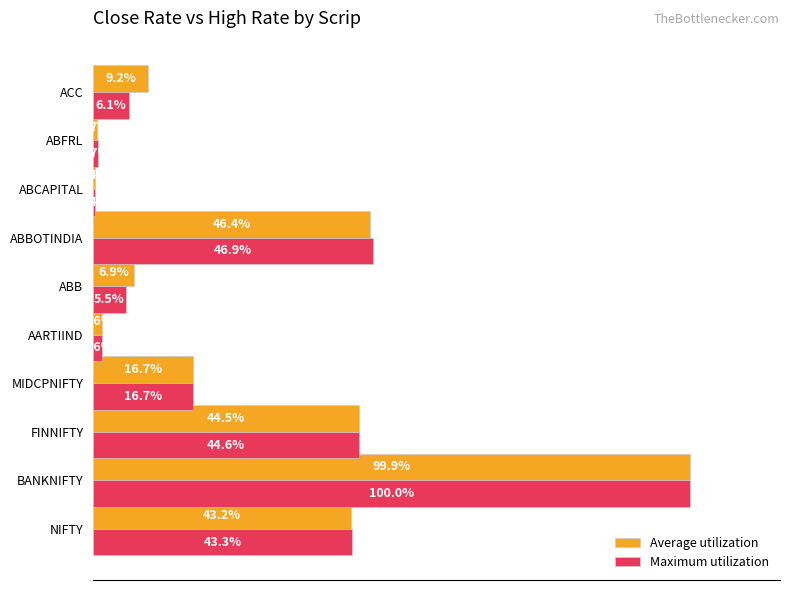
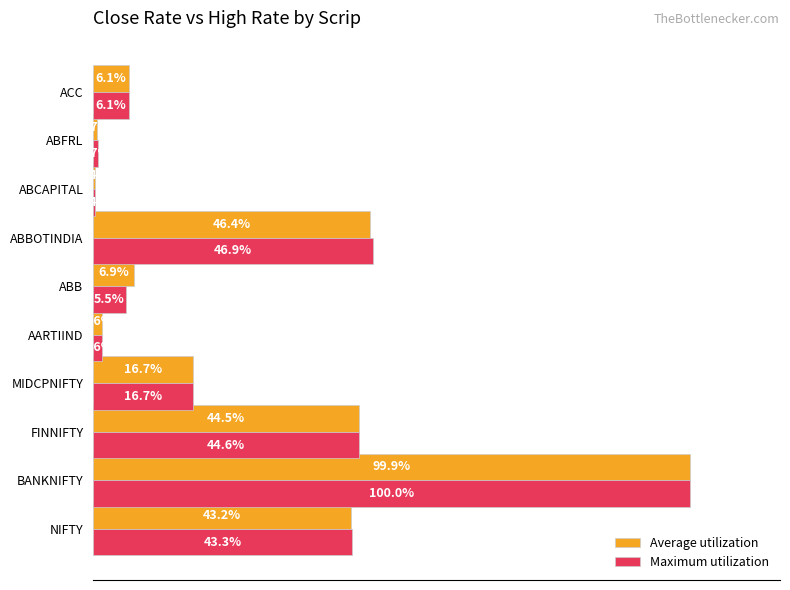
  {
    "Average utilization": {
-     "ACC": "9.2%",
+     "ACC": "6.1%",
      "ABBOTINDIA": "46.4%",
      "ABB": "6.9%",
      "MIDCPNIFTY": "16.7%",
      "FINNIFTY": "44.5%",
      "BANKNIFTY": "99.9%",
      "NIFTY": "43.2%"
    },
    "Maximum utilization": {
      "ACC": "6.1%",
      "ABBOTINDIA": "46.9%",
      "ABB": "5.5%",
      "MIDCPNIFTY": "16.7%",
      "FINNIFTY": "44.6%",
      "BANKNIFTY": "100.0%",
      "NIFTY": "43.3%"
    }
  }
